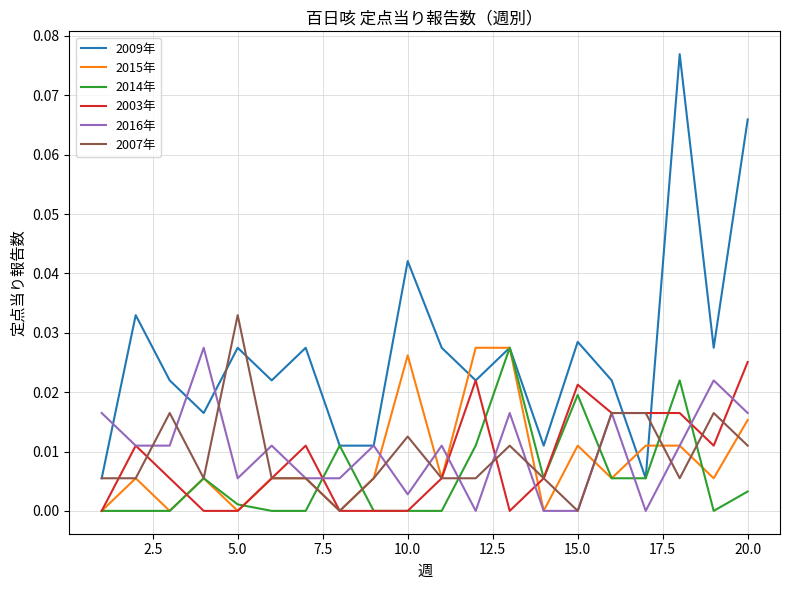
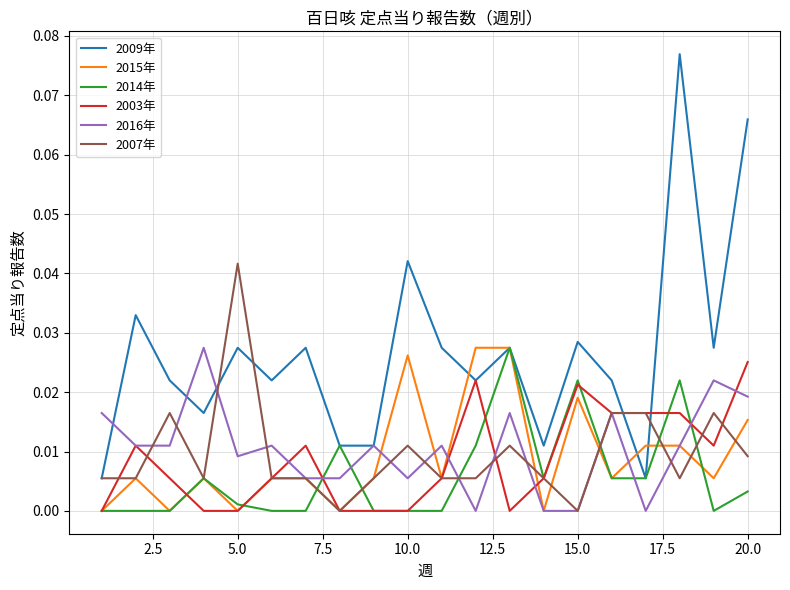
  {
    "2009年": {
      "5.0": 0.027,
      "10.0": 0.042,
      "15.0": 0.028,
      "20.0": 0.066
    },
    "2015年": {
      "10.0": 0.026,
-     "15.0": 0.011,
+     "15.0": 0.019,
      "20.0": 0.015
    },
    "2014年": {
      "5.0": 0.001,
-     "15.0": 0.020,
+     "15.0": 0.022,
      "20.0": 0.003
    },
    "2003年": {
      "15.0": 0.021,
      "20.0": 0.025
    },
    "2016年": {
-     "5.0": 0.005,
-     "10.0": 0.003,
-     "20.0": 0.016
+     "5.0": 0.009,
+     "10.0": 0.005,
+     "20.0": 0.019
    },
    "2007年": {
-     "5.0": 0.033,
-     "10.0": 0.013,
-     "20.0": 0.011
+     "5.0": 0.042,
+     "10.0": 0.011,
+     "20.0": 0.009
    }
  }
